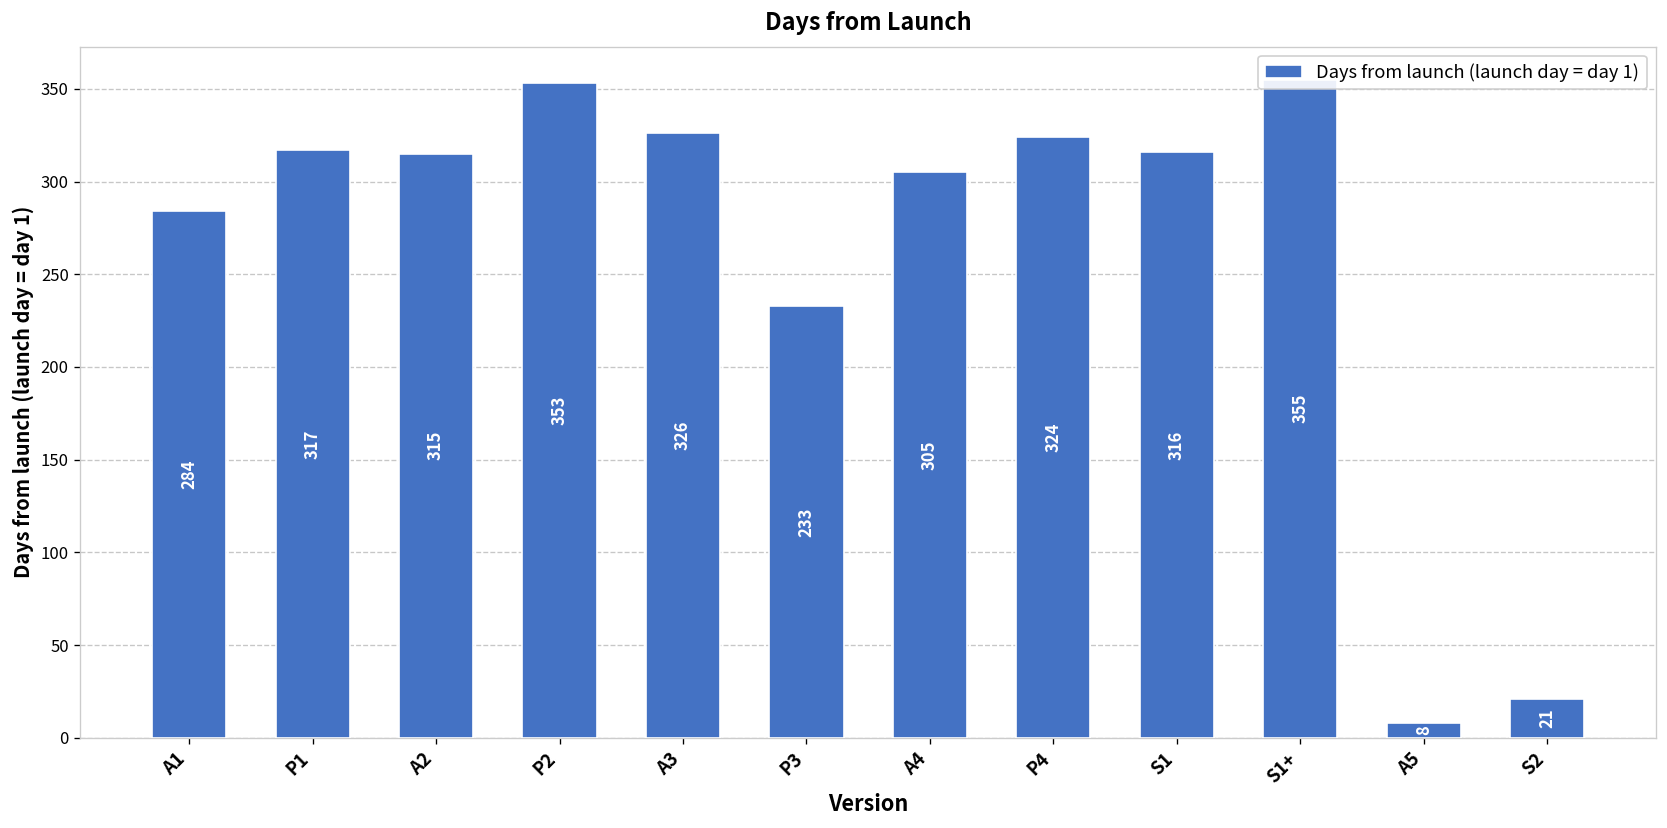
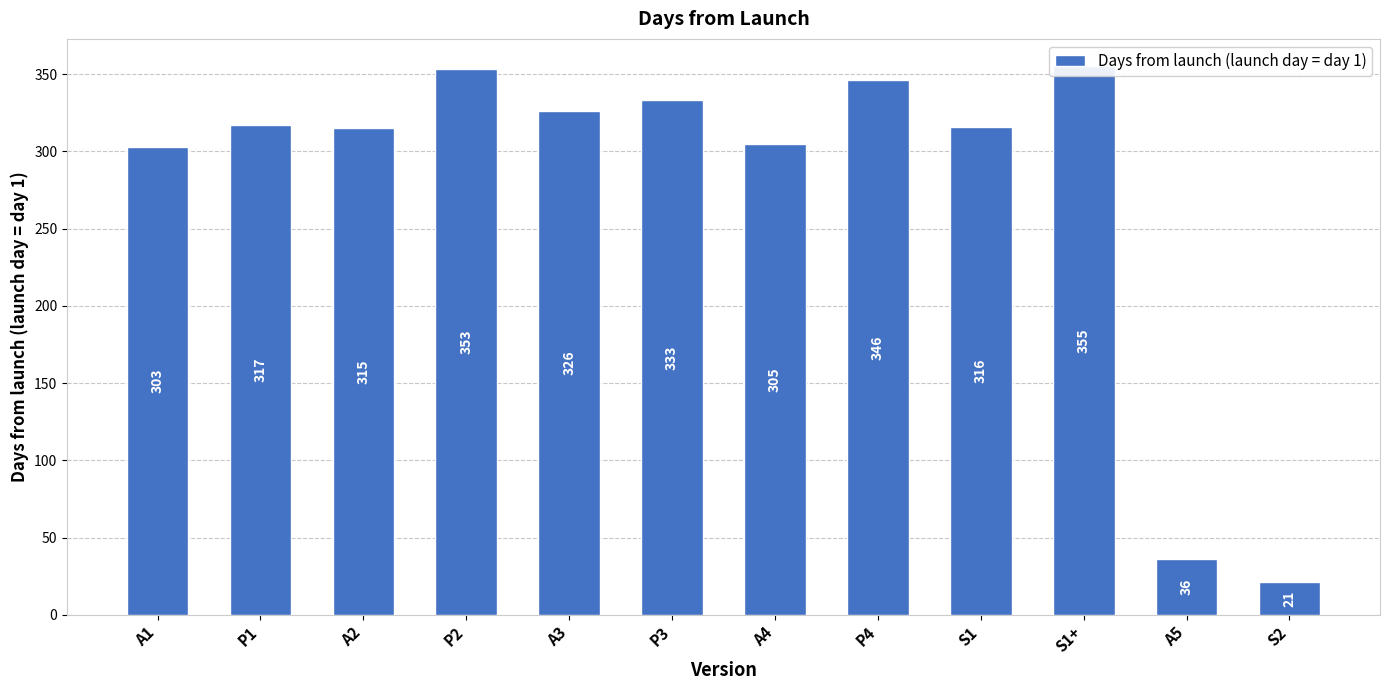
  {
-   "A1": 284,
+   "A1": 303,
    "P1": 317,
    "A2": 315,
    "P2": 353,
    "A3": 326,
-   "P3": 233,
+   "P3": 333,
    "A4": 305,
-   "P4": 324,
+   "P4": 346,
    "S1": 316,
-   "A5": 8,
+   "A5": 36,
    "S2": 21
  }
